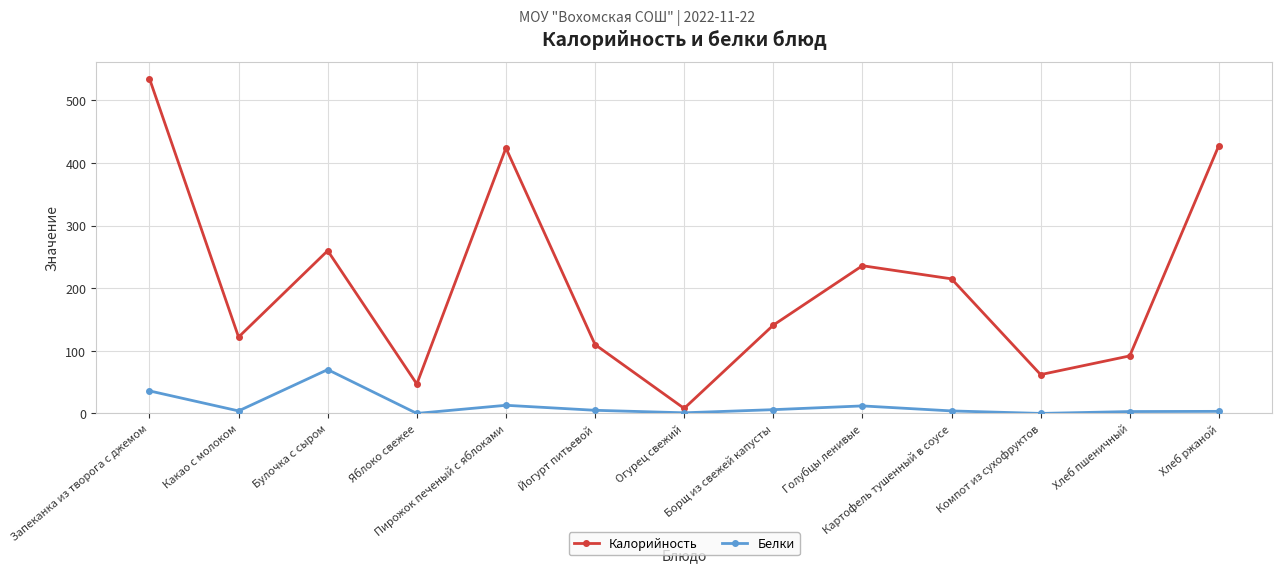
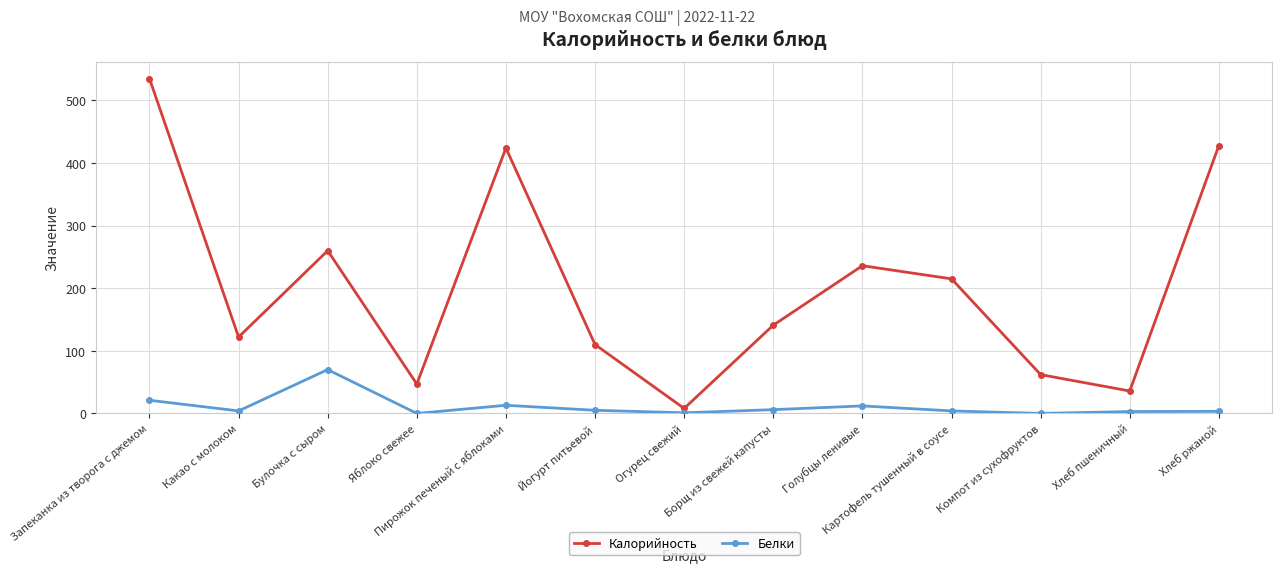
  {
    "Калорийность": {
      "Запеканка из творога с джемом": 540,
      "Какао с молоком": 120,
      "Булочка с сыром": 260,
      "Яблоко свежее": 50,
      "Пирожок печеный с яблоками": 420,
      "Йогурт питьевой": 110,
      "Огурец свежий": 10,
      "Борщ из свежей капусты": 140,
      "Голубцы ленивые": 240,
      "Картофель тушенный в соусе": 220,
      "Компот из сухофруктов": 60,
-     "Хлеб пшеничный": 90,
+     "Хлеб пшеничный": 40,
      "Хлеб ржаной": 430
    },
    "Белки": {
-     "Запеканка из творога с джемом": 40,
+     "Запеканка из творога с джемом": 20,
      "Какао с молоком": 0,
      "Булочка с сыром": 70,
      "Яблоко свежее": 0,
      "Пирожок печеный с яблоками": 10,
      "Йогурт питьевой": 10,
      "Огурец свежий": 0,
      "Борщ из свежей капусты": 10,
      "Голубцы ленивые": 10,
      "Картофель тушенный в соусе": 0,
      "Компот из сухофруктов": 0,
      "Хлеб пшеничный": 0,
      "Хлеб ржаной": 0
    }
  }
